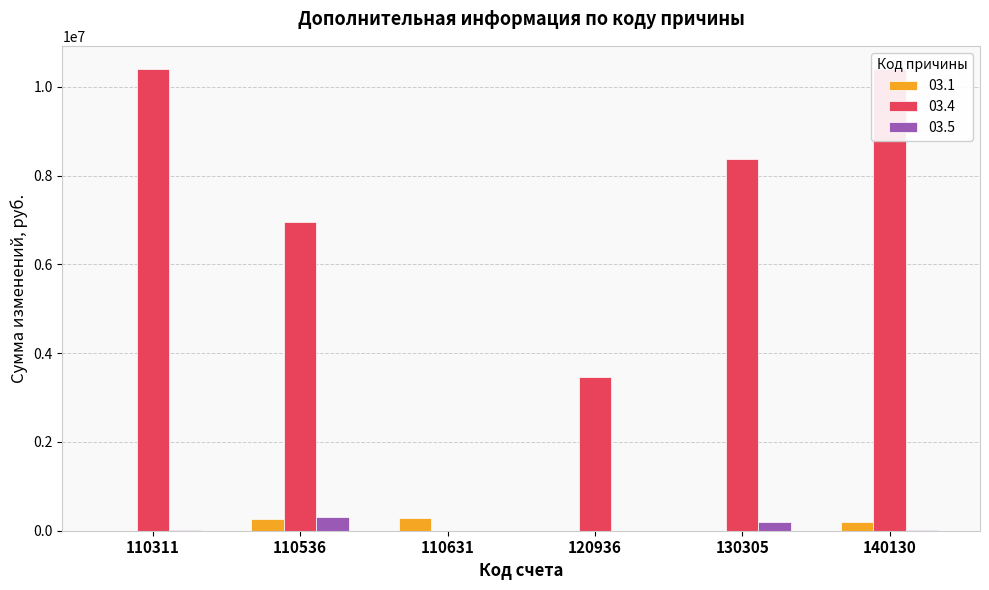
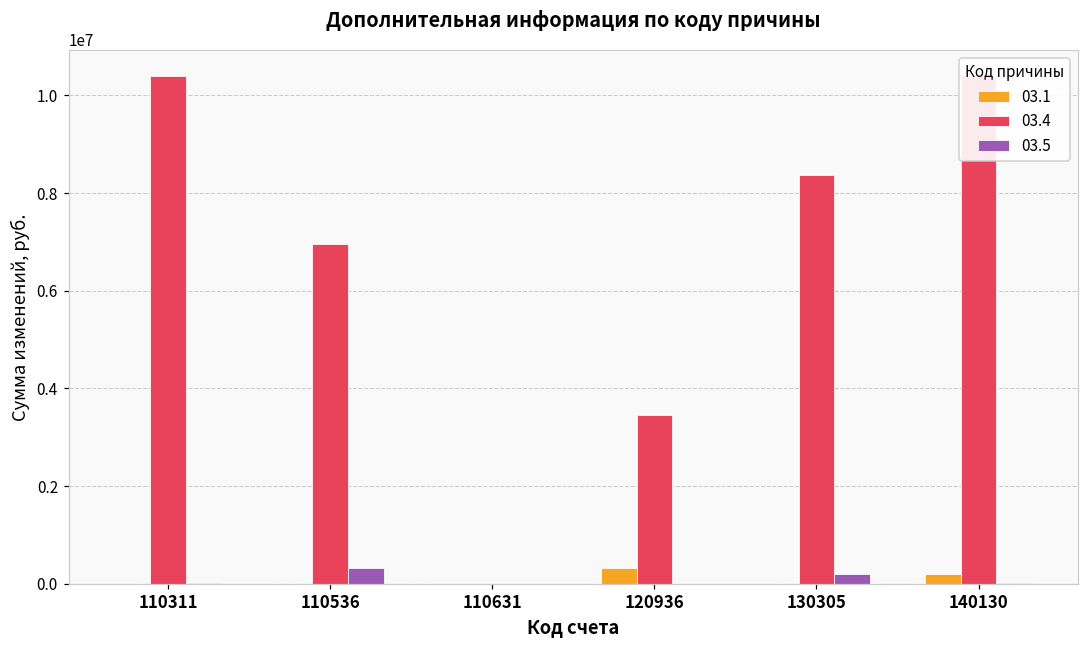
  {
    "03.1": {
-     "110536": 300000,
-     "110631": 300000,
-     "120936": 0,
+     "110536": 0,
+     "110631": 0,
+     "120936": 300000,
      "130305": 0,
      "140130": 200000
    },
    "03.4": {
      "110311": 10400000,
      "110536": 6900000,
      "120936": 3500000,
      "130305": 8400000
    },
    "03.5": {
      "110536": 300000,
      "110631": 0,
      "120936": 0,
      "130305": 200000
    }
  }
